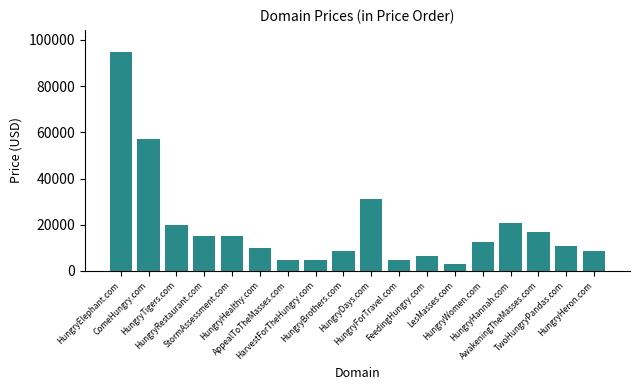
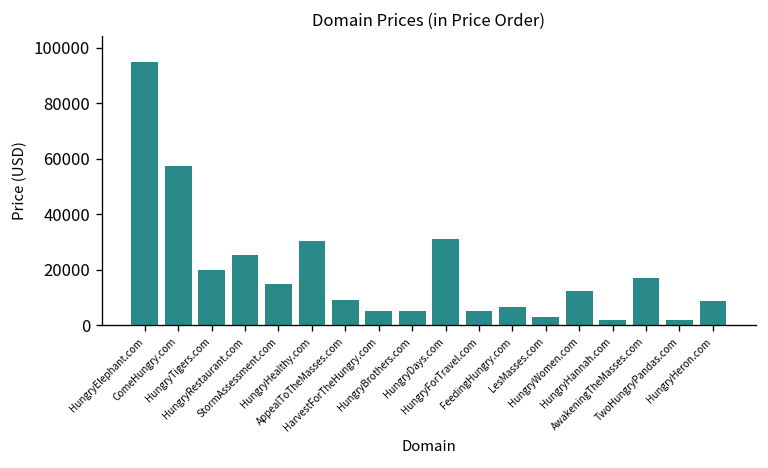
  {
    "HungryElephant.com": 95000,
    "ComeHungry.com": 57000,
    "HungryTigers.com": 20000,
-   "HungryRestaurant.com": 15000,
+   "HungryRestaurant.com": 25000,
    "StormAssessment.com": 15000,
-   "HungryHealthy.com": 10000,
-   "AppealToTheMasses.com": 5000,
+   "HungryHealthy.com": 30000,
+   "AppealToTheMasses.com": 9000,
    "HarvestForTheHungry.com": 5000,
-   "HungryBrothers.com": 8000,
+   "HungryBrothers.com": 5000,
    "HungryDays.com": 31000,
    "HungryForTravel.com": 5000,
    "FeedingHungry.com": 7000,
    "LesMasses.com": 3000,
    "HungryWomen.com": 12000,
-   "HungryHannah.com": 21000,
+   "HungryHannah.com": 2000,
    "AwakeningTheMasses.com": 17000,
-   "TwoHungryPandas.com": 11000,
+   "TwoHungryPandas.com": 2000,
    "HungryHeron.com": 9000
  }
